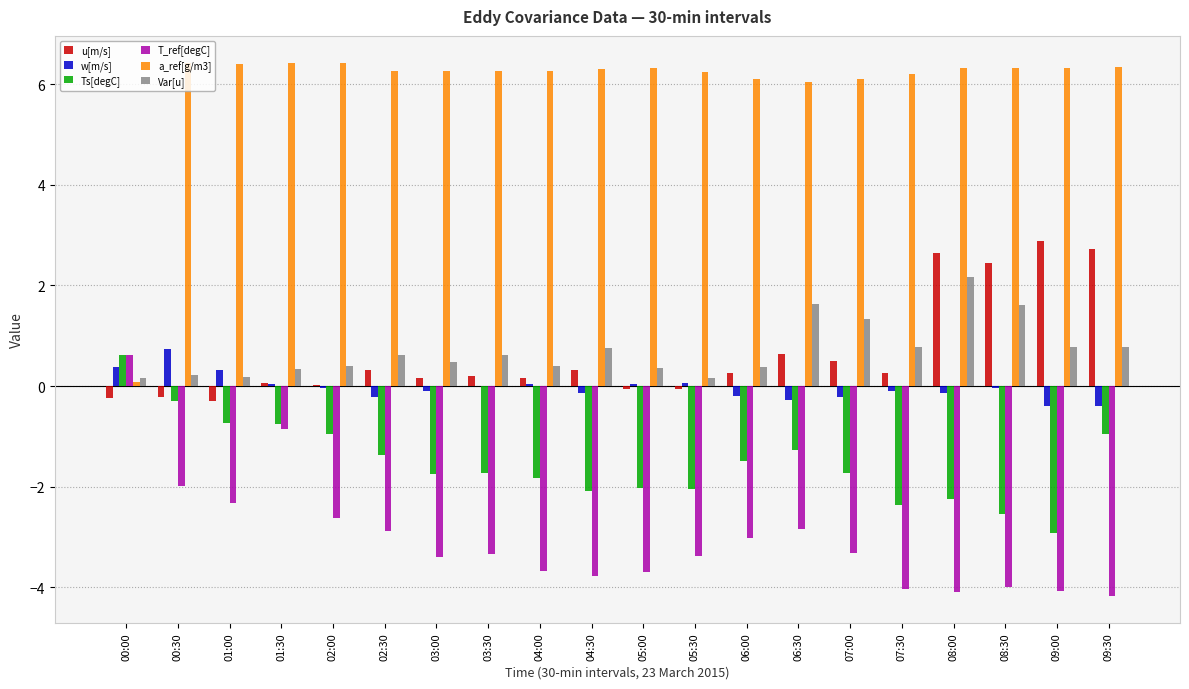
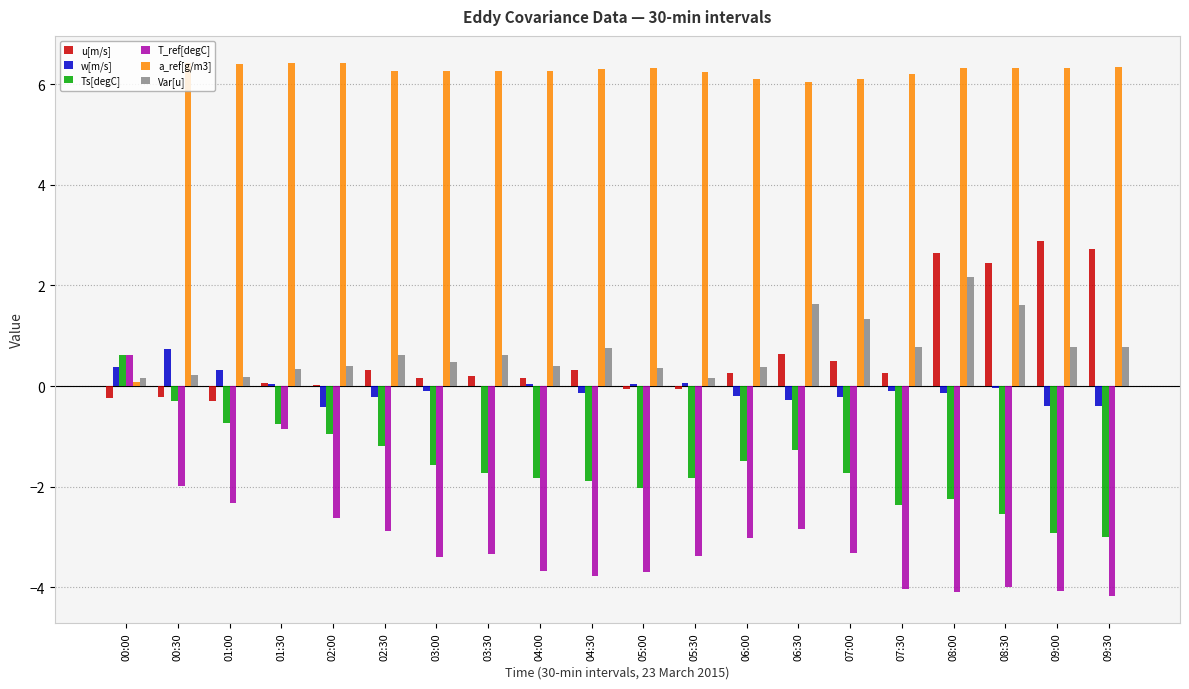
  {
    "u[m/s]": {
      "00:00": -0.2,
      "00:30": -0.2,
      "01:00": -0.3,
      "01:30": 0.1,
      "02:30": 0.3,
      "03:00": 0.2,
      "03:30": 0.2,
      "04:00": 0.2,
      "04:30": 0.3,
      "05:00": -0.1,
      "05:30": -0.1,
      "06:00": 0.3,
      "06:30": 0.6,
      "07:00": 0.5,
      "07:30": 0.3,
      "08:00": 2.6,
      "08:30": 2.4,
      "09:00": 2.9,
      "09:30": 2.7
    },
    "w[m/s]": {
      "00:00": 0.4,
      "00:30": 0.7,
      "01:00": 0.3,
-     "02:00": 0.0,
+     "02:00": -0.4,
      "02:30": -0.2,
      "03:00": -0.1,
      "04:30": -0.1,
      "05:30": 0.1,
      "06:00": -0.2,
      "06:30": -0.3,
      "07:00": -0.2,
      "07:30": -0.1,
      "08:00": -0.1,
      "09:00": -0.4,
      "09:30": -0.4
    },
    "Ts[degC]": {
      "00:00": 0.6,
      "00:30": -0.3,
      "01:00": -0.7,
      "01:30": -0.8,
      "02:00": -1.0,
-     "02:30": -1.4,
-     "03:00": -1.8,
+     "02:30": -1.2,
+     "03:00": -1.6,
      "03:30": -1.7,
      "04:00": -1.8,
-     "04:30": -2.1,
+     "04:30": -1.9,
      "05:00": -2.0,
-     "05:30": -2.0,
+     "05:30": -1.8,
      "06:00": -1.5,
      "06:30": -1.3,
      "07:00": -1.7,
      "07:30": -2.4,
      "08:00": -2.2,
      "08:30": -2.6,
      "09:00": -2.9,
-     "09:30": -0.9
+     "09:30": -3.0
    },
    "T_ref[degC]": {
      "00:00": 0.6,
      "00:30": -2.0,
      "01:00": -2.3,
      "01:30": -0.9,
      "02:00": -2.6,
      "02:30": -2.9,
      "03:00": -3.4,
      "03:30": -3.3,
      "04:00": -3.7,
      "04:30": -3.8,
      "05:00": -3.7,
      "05:30": -3.4,
      "06:00": -3.0,
      "06:30": -2.8,
      "07:00": -3.3,
      "07:30": -4.0,
      "08:00": -4.1,
      "08:30": -4.0,
      "09:00": -4.1,
      "09:30": -4.2
    },
    "a_ref[g/m3]": {
      "00:00": 0.1,
      "01:00": 6.4,
      "01:30": 6.4,
      "02:00": 6.4,
      "02:30": 6.3,
      "03:00": 6.3,
      "03:30": 6.3,
      "04:00": 6.3,
      "04:30": 6.3,
      "05:00": 6.3,
      "05:30": 6.2,
      "06:00": 6.1,
      "06:30": 6.0,
      "07:00": 6.1,
      "07:30": 6.2,
      "08:00": 6.3,
      "08:30": 6.3,
      "09:00": 6.3,
      "09:30": 6.3
    },
    "Var[u]": {
      "00:00": 0.2,
      "00:30": 0.2,
      "01:00": 0.2,
      "01:30": 0.3,
      "02:00": 0.4,
      "02:30": 0.6,
      "03:00": 0.5,
      "03:30": 0.6,
      "04:00": 0.4,
      "04:30": 0.8,
      "05:00": 0.4,
      "05:30": 0.2,
      "06:00": 0.4,
      "06:30": 1.6,
      "07:00": 1.3,
      "07:30": 0.8,
      "08:00": 2.2,
      "08:30": 1.6,
      "09:00": 0.8,
      "09:30": 0.8
    }
  }
